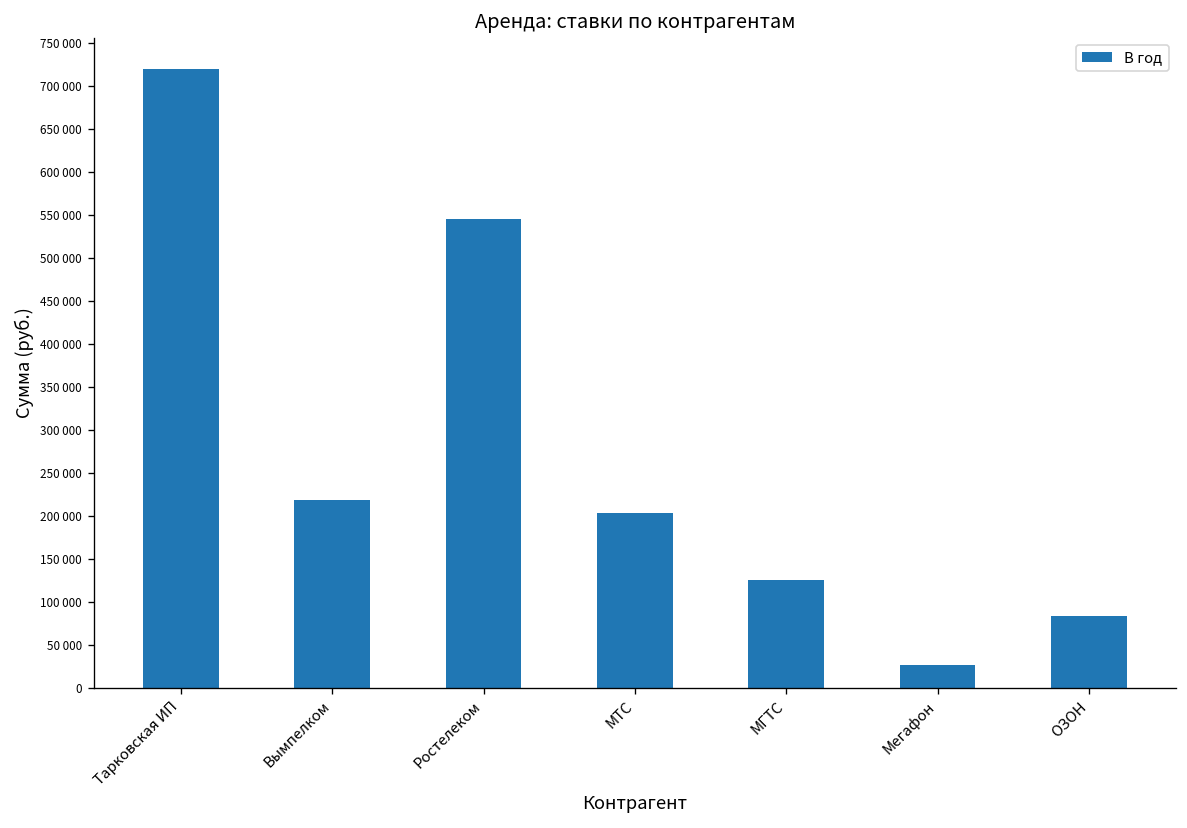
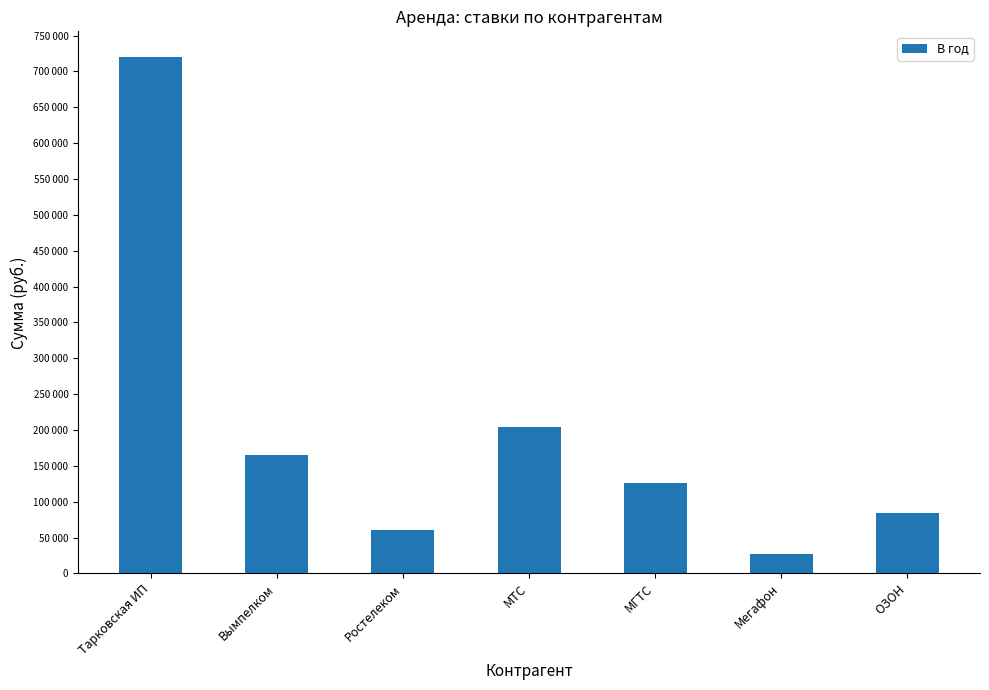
  {
    "Тарковская ИП": 720000,
-   "Вымпелком": 220000,
-   "Ростелеком": 550000,
+   "Вымпелком": 170000,
+   "Ростелеком": 60000,
    "МТС": 200000,
    "МГТС": 130000,
    "Мегафон": 30000,
    "ОЗОН": 80000
  }
